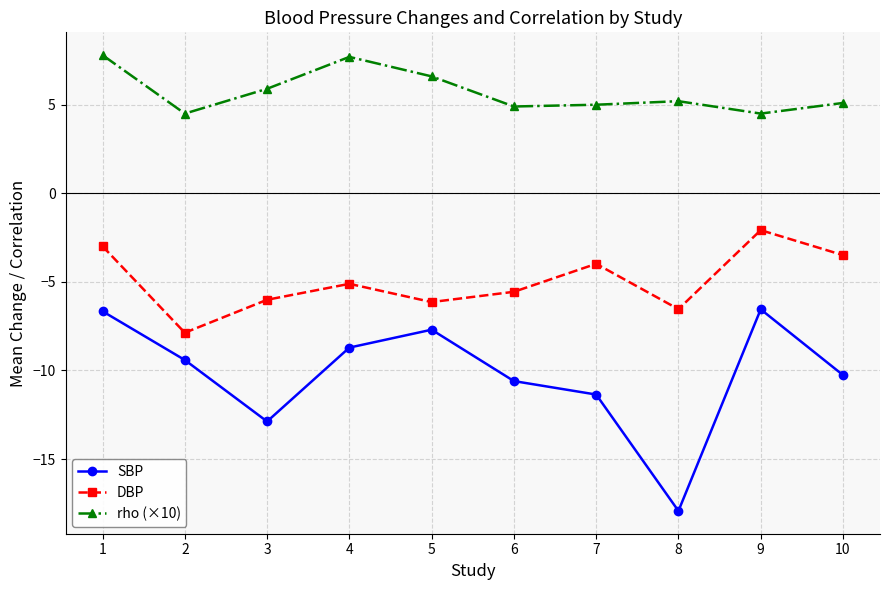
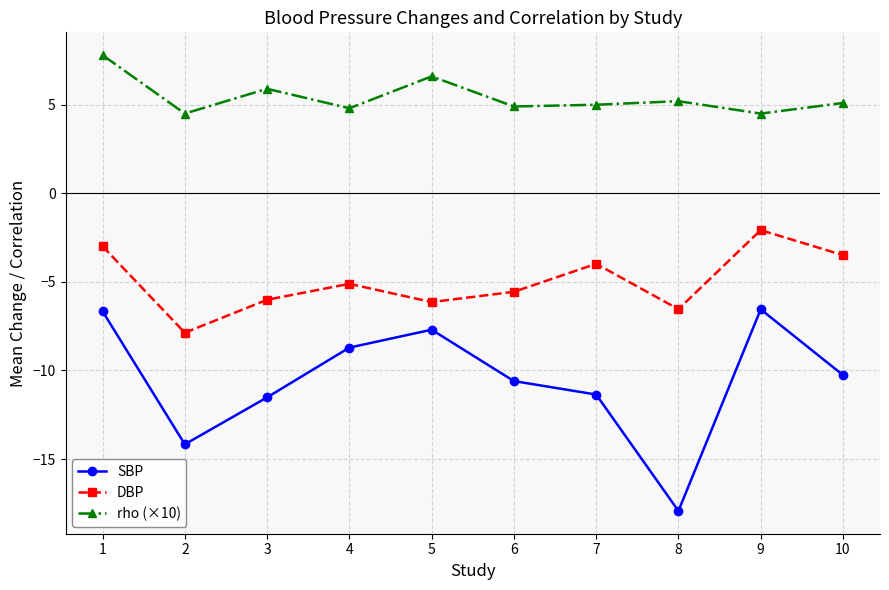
  {
    "SBP": {
      "1": -6.7,
-     "2": -9.4,
-     "3": -12.9,
+     "2": -14.2,
+     "3": -11.5,
      "4": -8.7,
      "5": -7.7,
      "6": -10.6,
      "7": -11.4,
      "8": -17.9,
      "9": -6.6,
      "10": -10.3
    },
    "DBP": {
      "1": -3.0,
      "2": -7.9,
      "3": -6.0,
      "4": -5.1,
      "5": -6.1,
      "6": -5.6,
      "7": -4.0,
      "8": -6.5,
      "9": -2.1,
      "10": -3.5
    },
    "rho (×10)": {
      "1": 7.8,
      "2": 4.5,
      "3": 5.9,
-     "4": 7.7,
+     "4": 4.8,
      "5": 6.6,
      "6": 4.9,
      "7": 5.0,
      "8": 5.2,
      "9": 4.5,
      "10": 5.1
    }
  }
